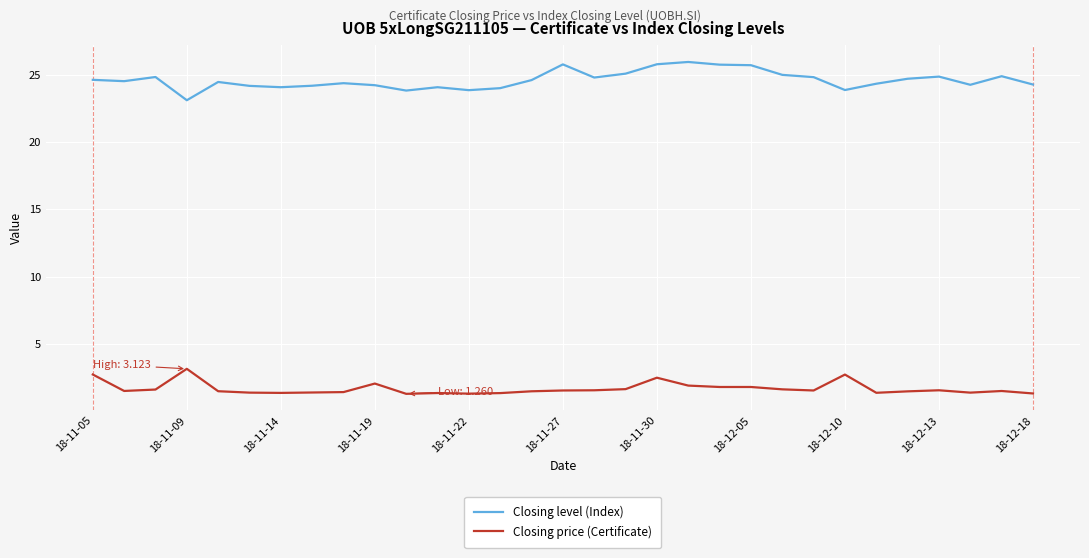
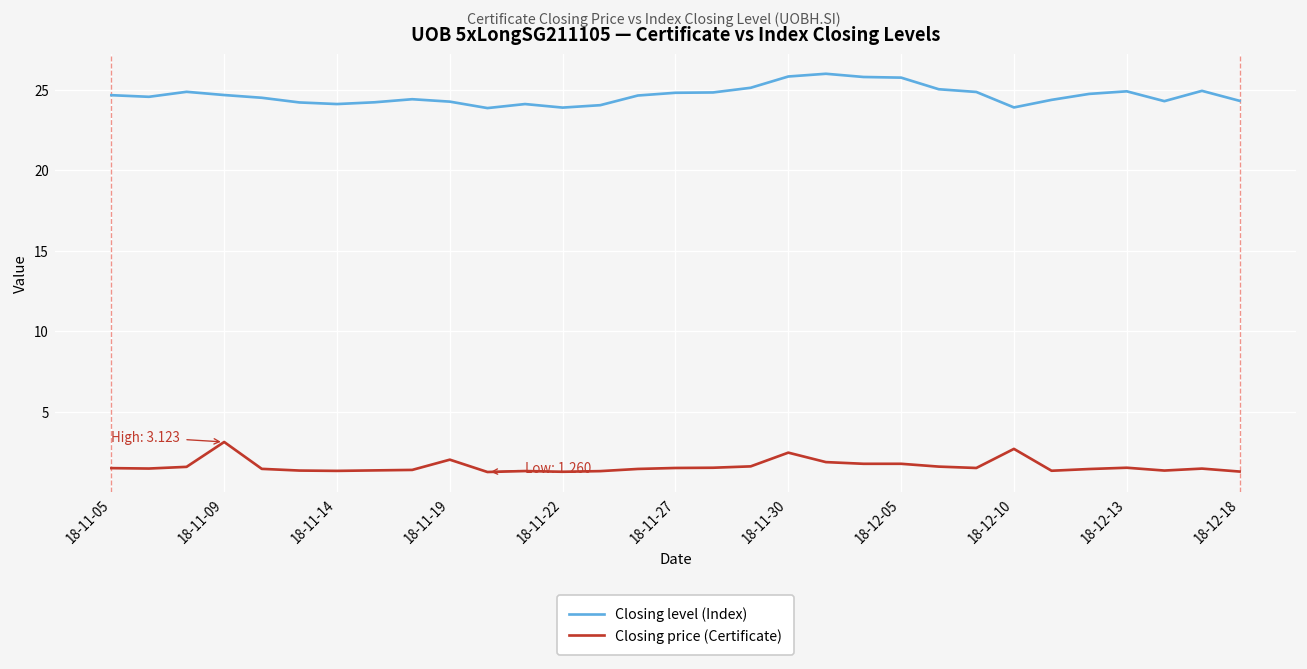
  {
    "Closing level (Index)": {
      "18-11-05": 24.7,
-     "18-11-09": 23.1,
+     "18-11-09": 24.7,
      "18-11-14": 24.1,
      "18-11-19": 24.3,
      "18-11-22": 23.9,
-     "18-11-27": 25.8,
+     "18-11-27": 24.8,
      "18-11-30": 25.8,
      "18-12-05": 25.7,
      "18-12-10": 23.9,
      "18-12-13": 24.9,
      "18-12-18": 24.3
    },
    "Closing price (Certificate)": {
-     "18-11-05": 2.7,
+     "18-11-05": 1.5,
      "18-11-14": 1.3,
      "18-11-19": 2.0,
      "18-11-27": 1.5,
      "18-11-30": 2.5,
      "18-12-05": 1.8,
      "18-12-10": 2.7,
      "18-12-13": 1.5,
      "18-12-18": 1.3
    }
  }
